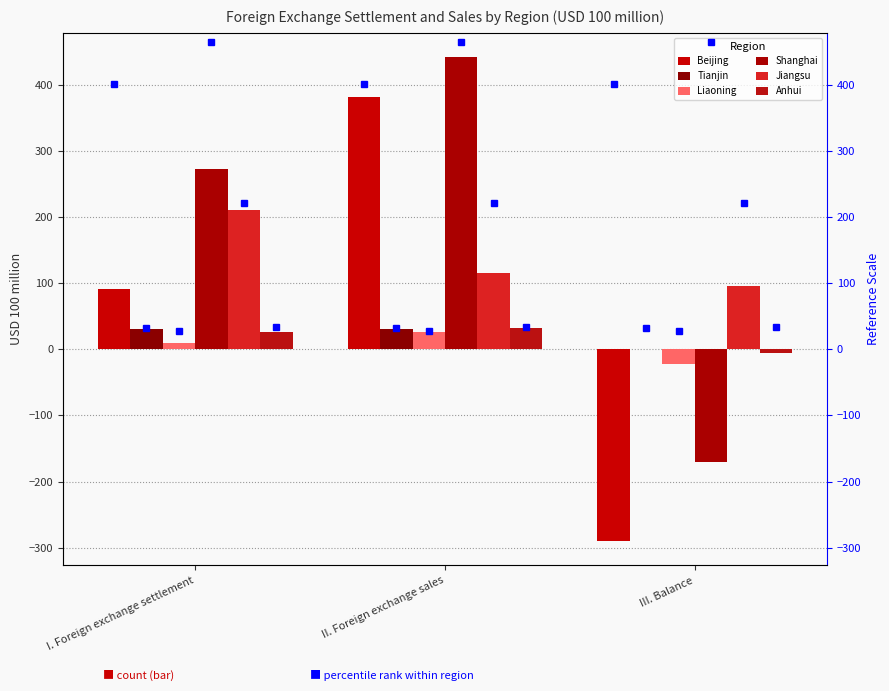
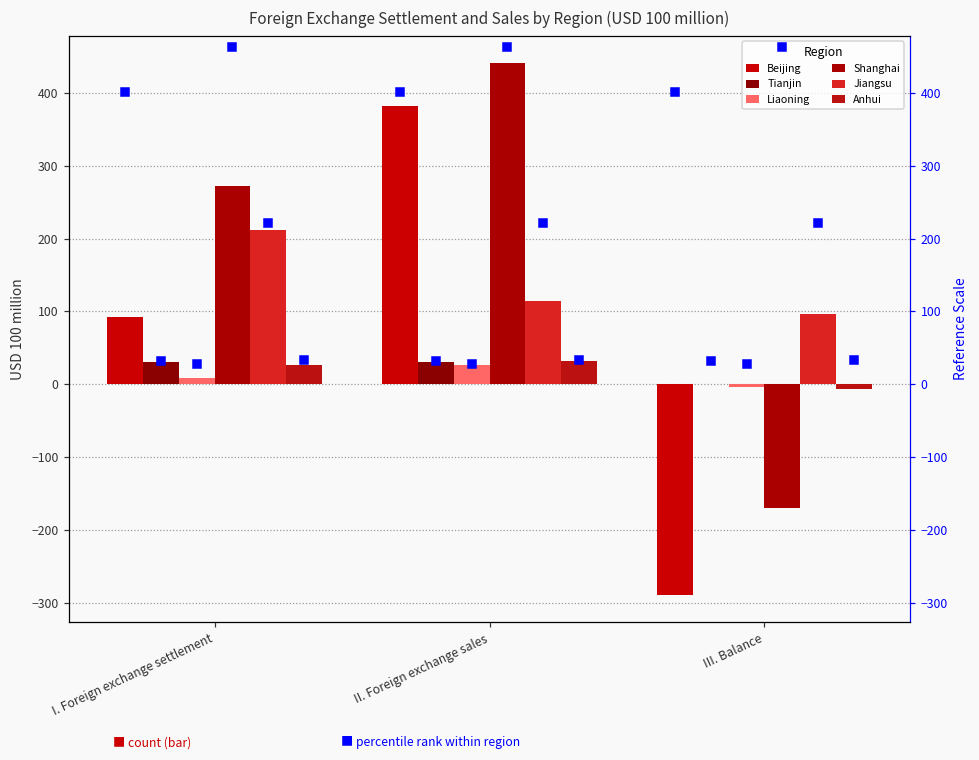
  {
    "Liaoning": {
      "I. Foreign exchange settlement": 10,
      "II. Foreign exchange sales": 30,
-     "III. Balance": -20
+     "III. Balance": 0
    }
  }
